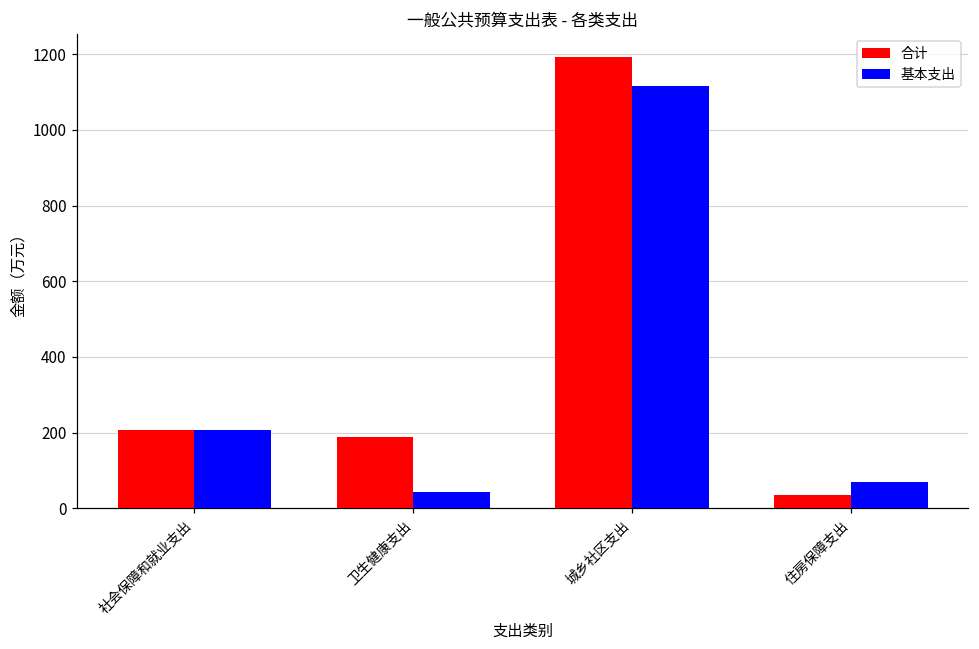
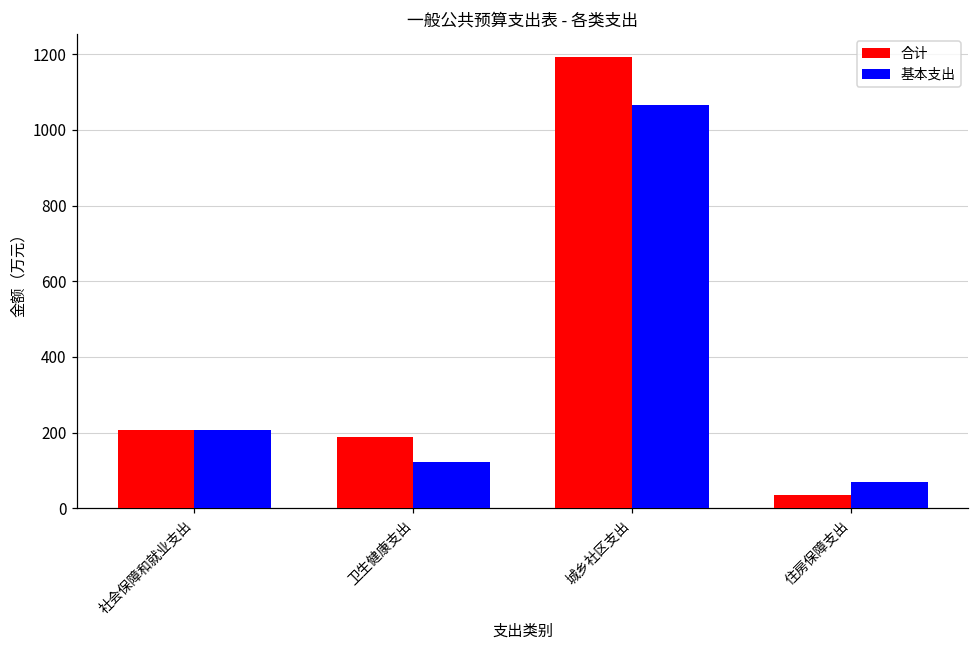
  {
    "合计": {
      "社会保障和就业支出": 210,
      "卫生健康支出": 190,
      "城乡社区支出": 1190,
      "住房保障支出": 40
    },
    "基本支出": {
      "社会保障和就业支出": 210,
-     "卫生健康支出": 40,
-     "城乡社区支出": 1120,
+     "卫生健康支出": 120,
+     "城乡社区支出": 1070,
      "住房保障支出": 70
    }
  }
